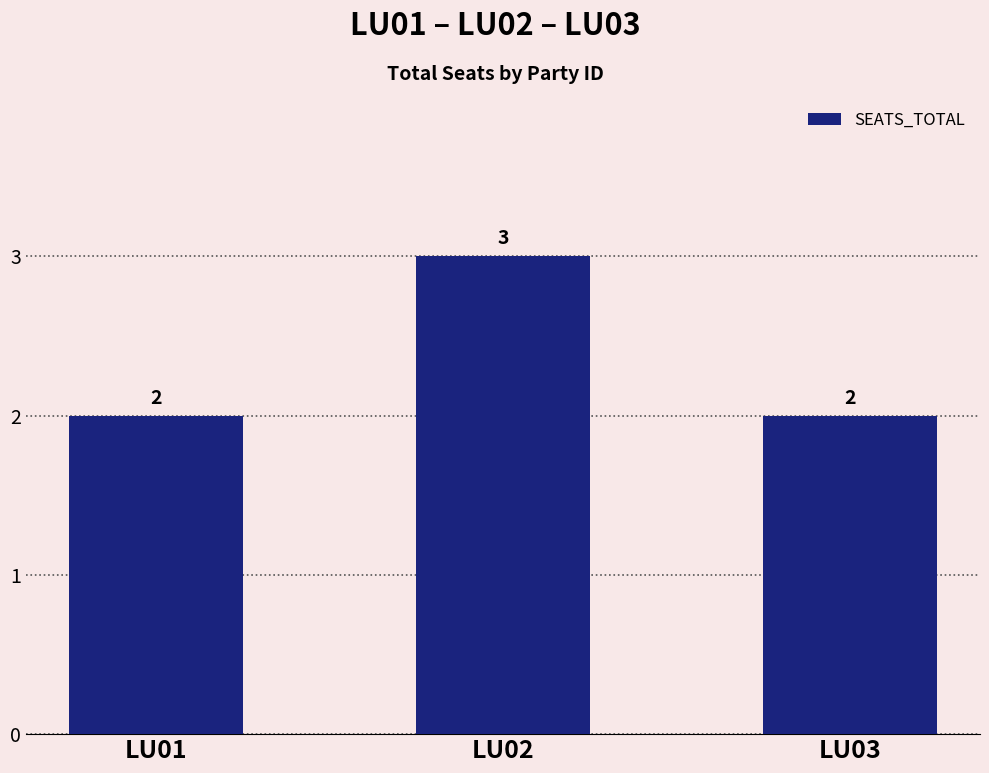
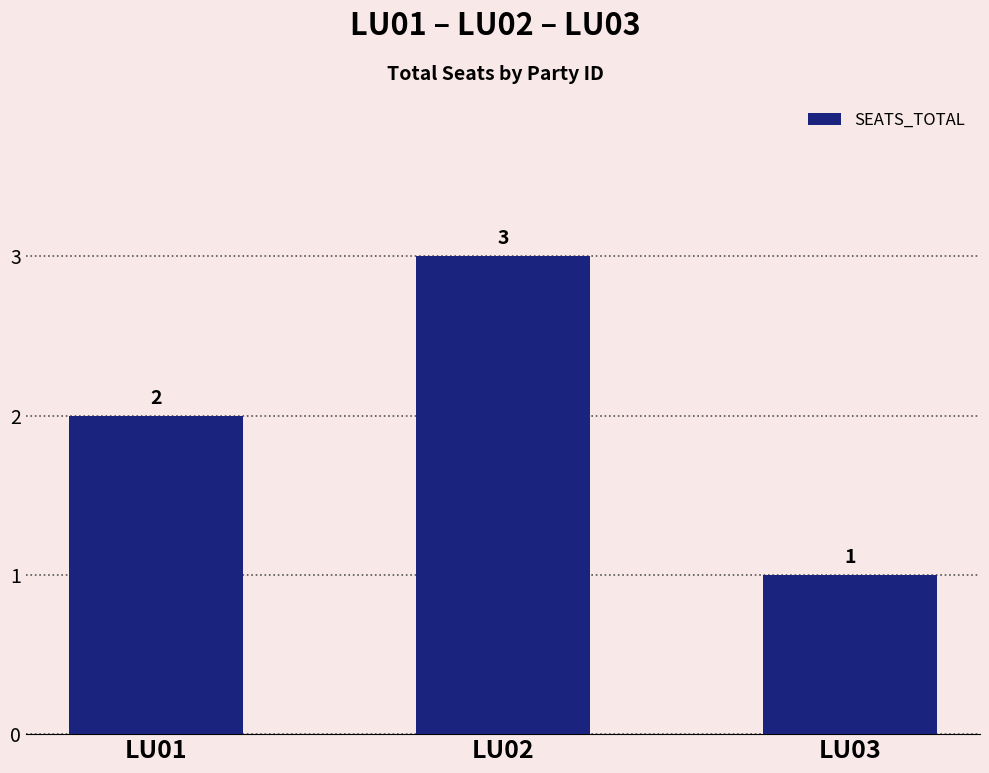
  {
    "LU01": 2,
    "LU02": 3,
-   "LU03": 2
+   "LU03": 1
  }
